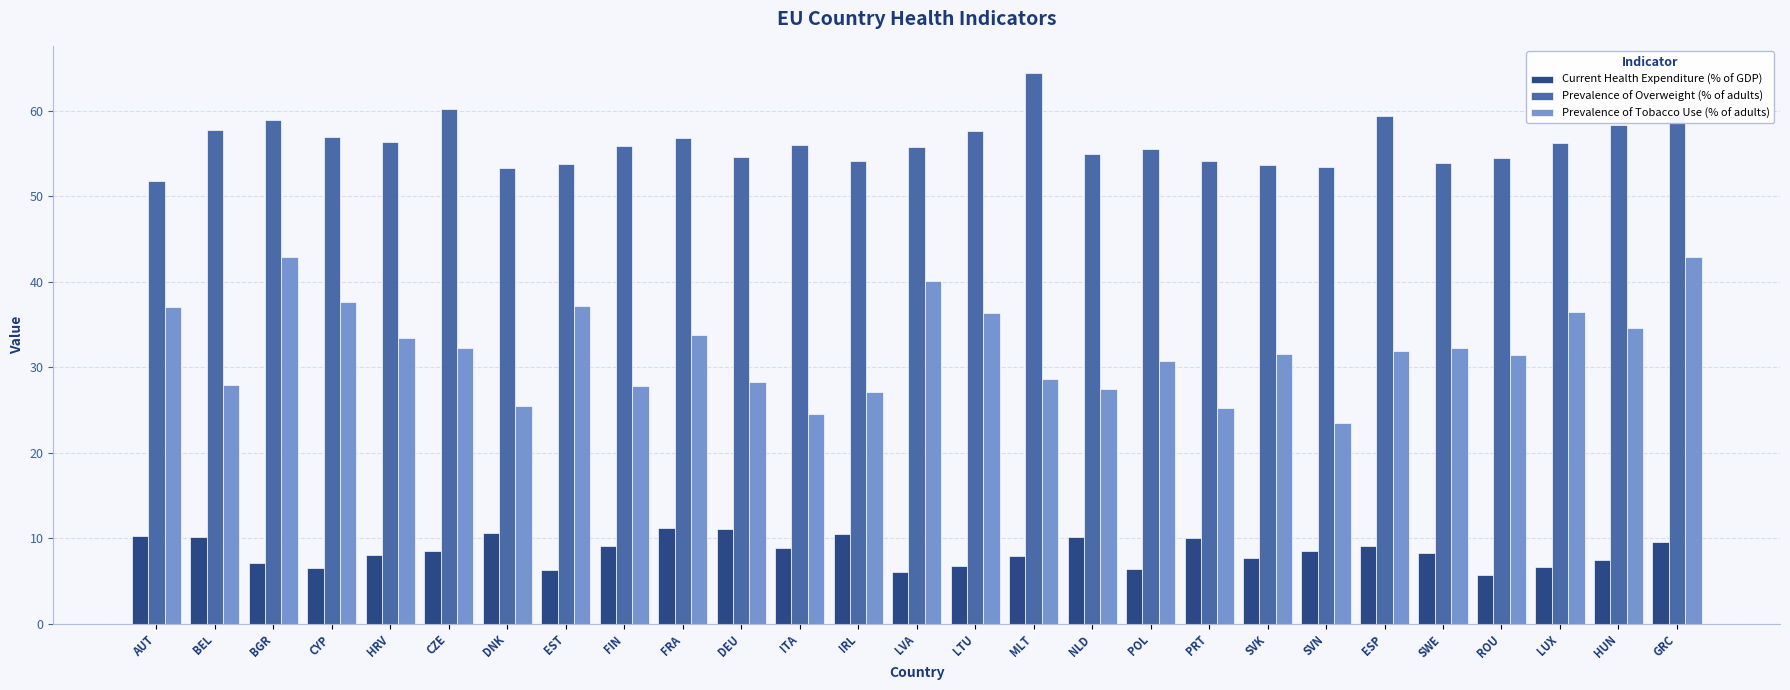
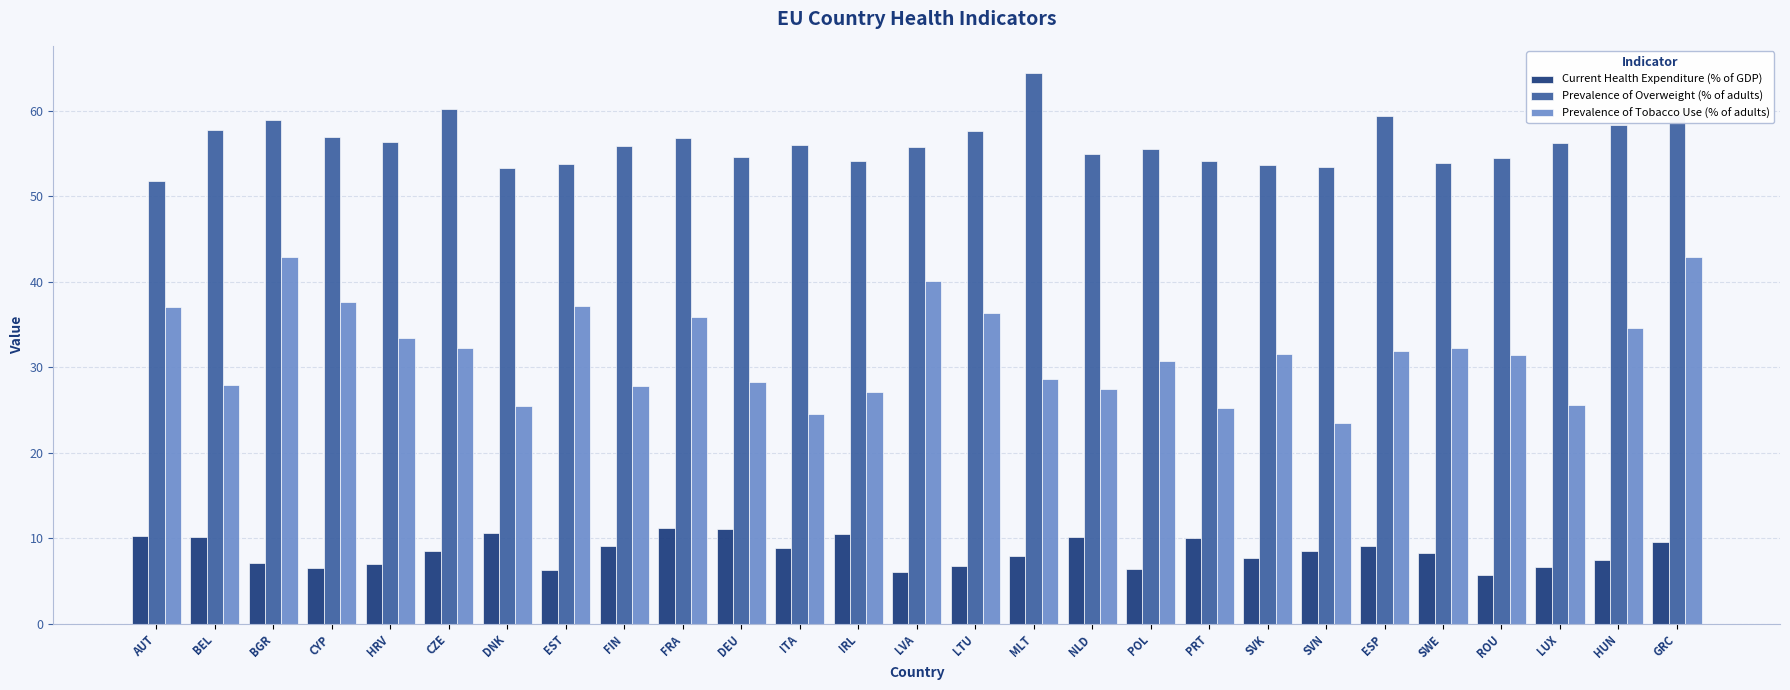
  {
    "Current Health Expenditure (% of GDP)": {
      "AUT": 10,
      "BEL": 10,
      "BGR": 7,
      "CYP": 7,
-     "HRV": 8,
+     "HRV": 7,
      "CZE": 9,
      "DNK": 11,
      "EST": 6,
      "FIN": 9,
      "FRA": 11,
      "DEU": 11,
      "ITA": 9,
      "IRL": 11,
      "LVA": 6,
      "LTU": 7,
      "MLT": 8,
      "NLD": 10,
      "POL": 6,
      "PRT": 10,
      "SVK": 8,
      "SVN": 9,
      "ESP": 9,
      "SWE": 8,
      "ROU": 6,
      "LUX": 7,
      "HUN": 7,
      "GRC": 10
    },
    "Prevalence of Overweight (% of adults)": {
      "AUT": 52,
      "BEL": 58,
      "BGR": 59,
      "CYP": 57,
      "HRV": 56,
      "CZE": 60,
      "DNK": 53,
      "EST": 54,
      "FIN": 56,
      "FRA": 57,
      "DEU": 55,
      "ITA": 56,
      "IRL": 54,
      "LVA": 56,
      "LTU": 58,
      "MLT": 64,
      "NLD": 55,
      "POL": 56,
      "PRT": 54,
      "SVK": 54,
      "SVN": 54,
      "ESP": 59,
      "SWE": 54,
      "ROU": 55,
      "LUX": 56,
      "HUN": 58
    },
    "Prevalence of Tobacco Use (% of adults)": {
      "AUT": 37,
      "BEL": 28,
      "BGR": 43,
      "CYP": 38,
      "HRV": 33,
      "CZE": 32,
      "DNK": 26,
      "EST": 37,
      "FIN": 28,
-     "FRA": 34,
+     "FRA": 36,
      "DEU": 28,
      "ITA": 25,
      "IRL": 27,
      "LVA": 40,
      "LTU": 36,
      "MLT": 29,
      "NLD": 28,
      "POL": 31,
      "PRT": 25,
      "SVK": 32,
      "SVN": 24,
      "ESP": 32,
      "SWE": 32,
      "ROU": 31,
-     "LUX": 37,
+     "LUX": 26,
      "HUN": 35,
      "GRC": 43
    }
  }
